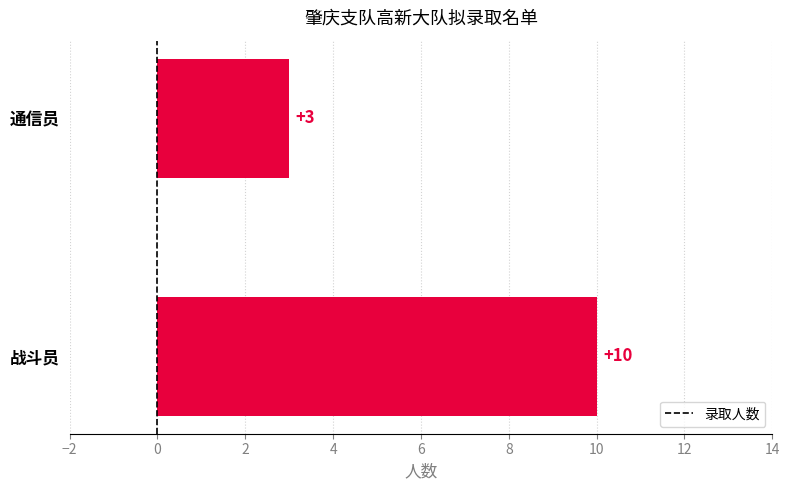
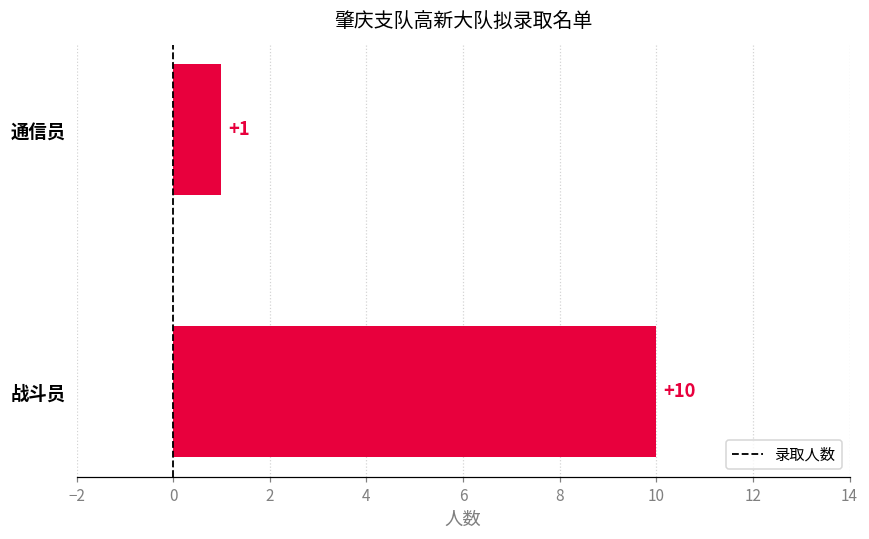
  {
-   "通信员": "+3",
+   "通信员": "+1",
    "战斗员": "+10"
  }
